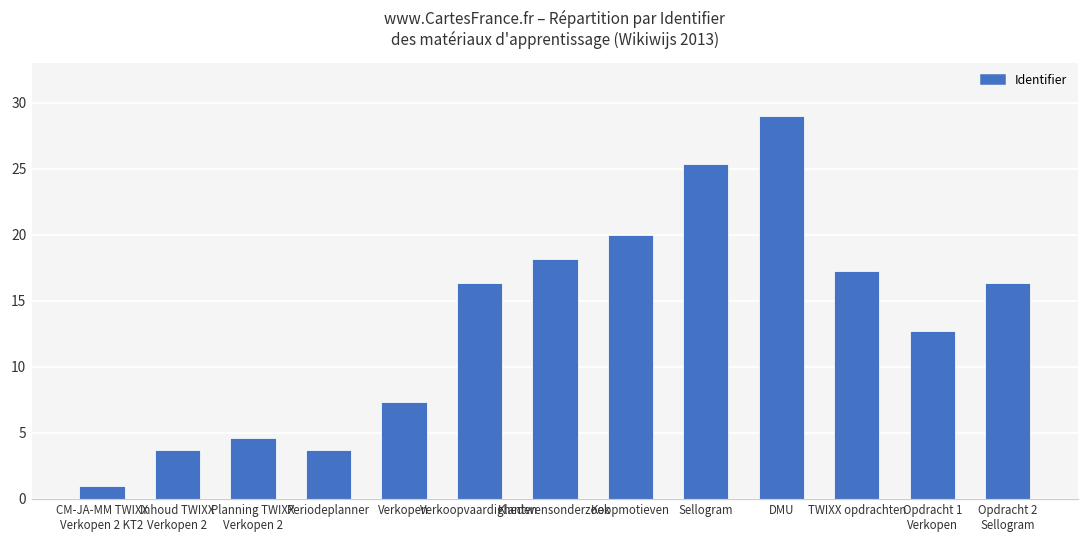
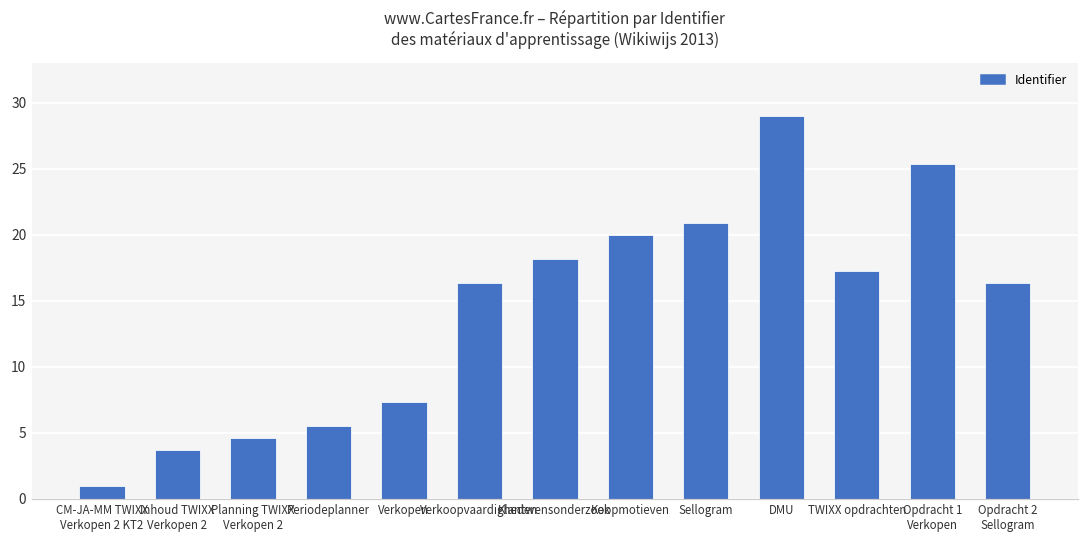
  {
    "CM-JA-MM TWIXX Verkopen 2 KT2": 1.0,
    "Inhoud TWIXX Verkopen 2": 3.7,
    "Planning TWIXX Verkopen 2": 4.6,
-   "Periodeplanner": 3.7,
-   "Sellogram": 25.4,
+   "Periodeplanner": 5.5,
+   "Sellogram": 20.9,
    "DMU": 29.0,
    "TWIXX opdrachten": 17.3,
-   "Opdracht 1 Verkopen": 12.7,
+   "Opdracht 1 Verkopen": 25.4,
    "Opdracht 2 Sellogram": 16.4
  }
